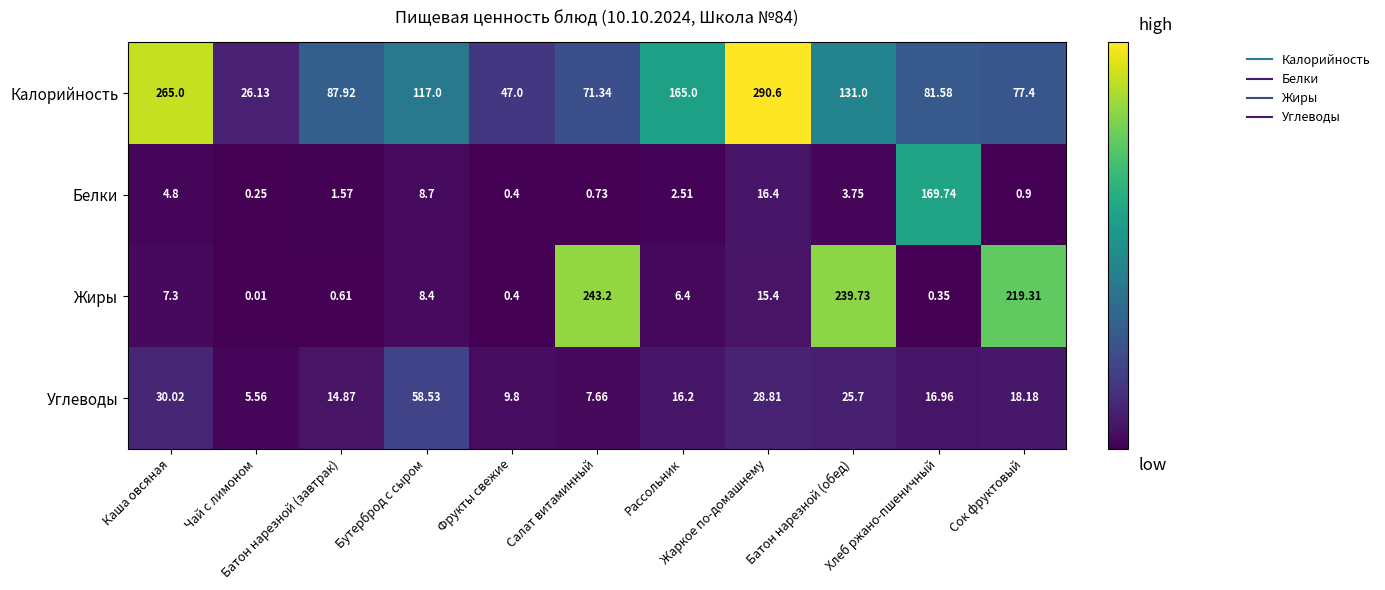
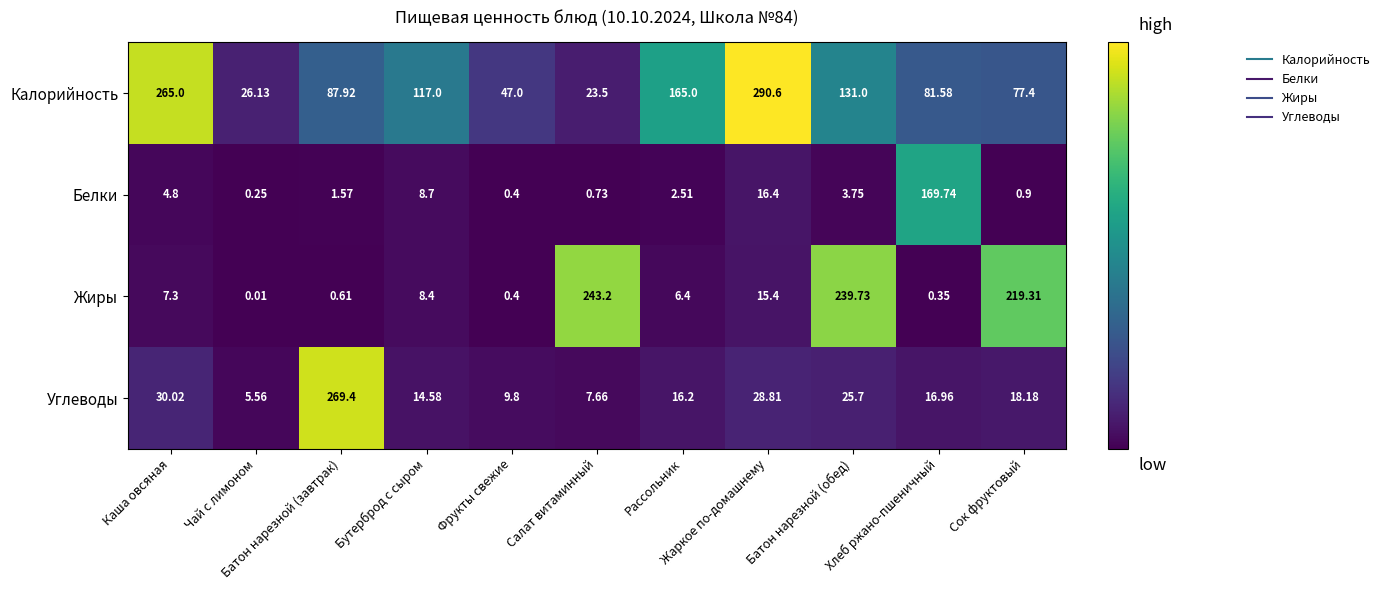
  {
    "Калорийность": {
      "Каша овсяная": 265.0,
      "Чай с лимоном": 26.13,
      "Батон нарезной (завтрак)": 87.92,
      "Бутерброд с сыром": 117.0,
      "Фрукты свежие": 47.0,
-     "Салат витаминный": 71.34,
+     "Салат витаминный": 23.5,
      "Рассольник": 165.0,
      "Жаркое по-домашнему": 290.6,
      "Батон нарезной (обед)": 131.0,
      "Хлеб ржано-пшеничный": 81.58,
      "Сок фруктовый": 77.4
    },
    "Белки": {
      "Каша овсяная": 4.8,
      "Чай с лимоном": 0.25,
      "Батон нарезной (завтрак)": 1.57,
      "Бутерброд с сыром": 8.7,
      "Фрукты свежие": 0.4,
      "Салат витаминный": 0.73,
      "Рассольник": 2.51,
      "Жаркое по-домашнему": 16.4,
      "Батон нарезной (обед)": 3.75,
      "Хлеб ржано-пшеничный": 169.74,
      "Сок фруктовый": 0.9
    },
    "Жиры": {
      "Каша овсяная": 7.3,
      "Чай с лимоном": 0.01,
      "Батон нарезной (завтрак)": 0.61,
      "Бутерброд с сыром": 8.4,
      "Фрукты свежие": 0.4,
      "Салат витаминный": 243.2,
      "Рассольник": 6.4,
      "Жаркое по-домашнему": 15.4,
      "Батон нарезной (обед)": 239.73,
      "Хлеб ржано-пшеничный": 0.35,
      "Сок фруктовый": 219.31
    },
    "Углеводы": {
      "Каша овсяная": 30.02,
      "Чай с лимоном": 5.56,
-     "Батон нарезной (завтрак)": 14.87,
-     "Бутерброд с сыром": 58.53,
+     "Батон нарезной (завтрак)": 269.4,
+     "Бутерброд с сыром": 14.58,
      "Фрукты свежие": 9.8,
      "Салат витаминный": 7.66,
      "Рассольник": 16.2,
      "Жаркое по-домашнему": 28.81,
      "Батон нарезной (обед)": 25.7,
      "Хлеб ржано-пшеничный": 16.96,
      "Сок фруктовый": 18.18
    }
  }
